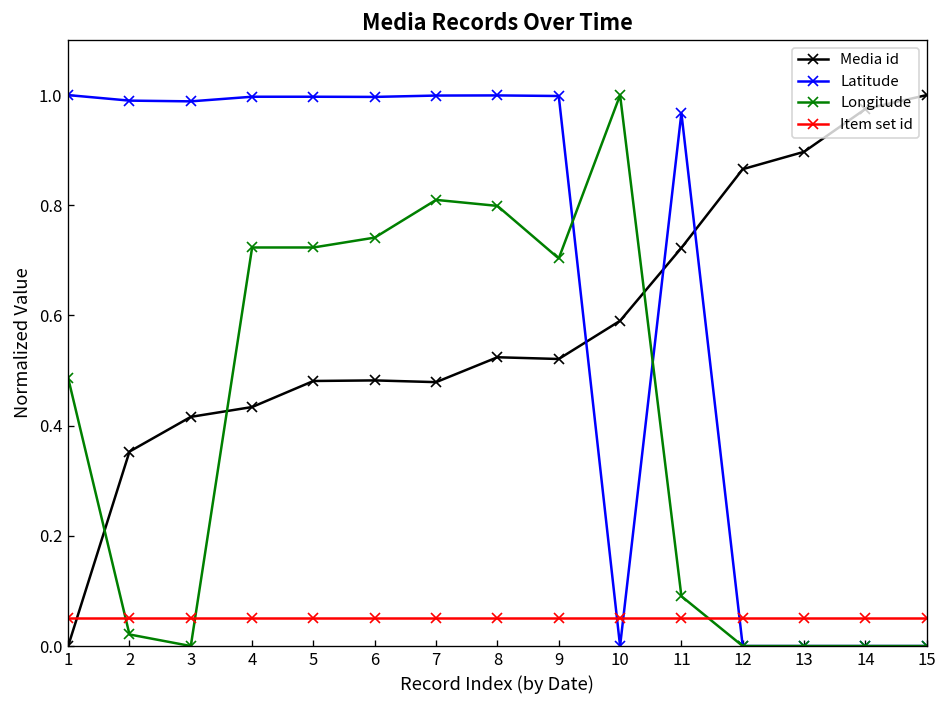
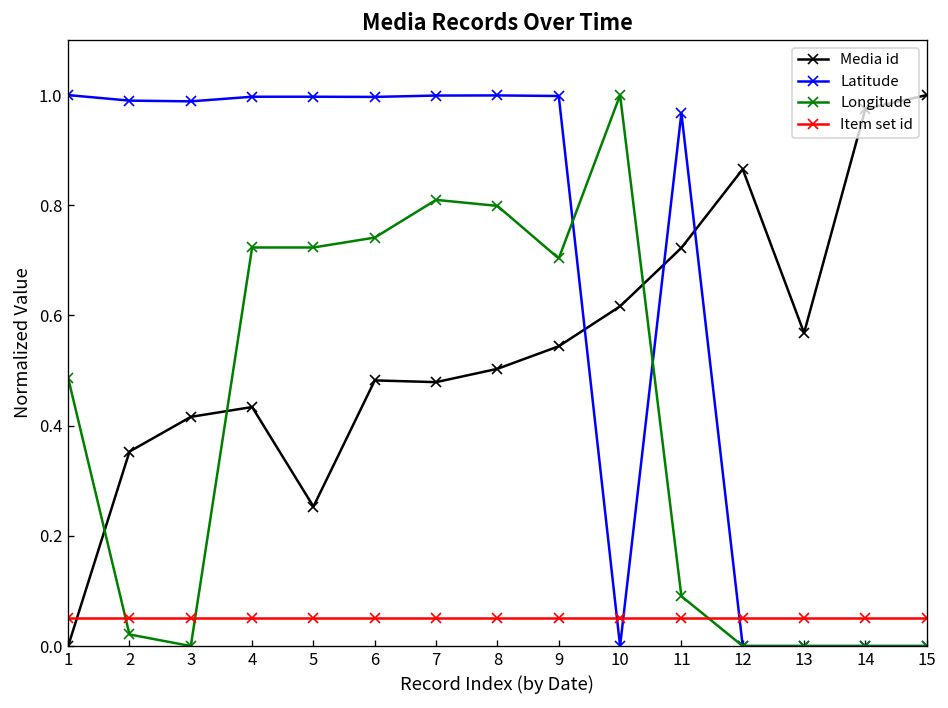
  {
    "Media id": {
      "1": 0.00,
      "2": 0.35,
      "3": 0.42,
      "4": 0.43,
-     "5": 0.48,
+     "5": 0.25,
      "6": 0.48,
      "7": 0.48,
-     "8": 0.52,
-     "9": 0.52,
-     "10": 0.59,
+     "8": 0.50,
+     "9": 0.54,
+     "10": 0.62,
      "11": 0.72,
      "12": 0.87,
-     "13": 0.90,
+     "13": 0.57,
      "15": 1.00
    },
    "Latitude": {
      "1": 1.00,
      "2": 0.99,
      "3": 0.99,
      "4": 1.00,
      "5": 1.00,
      "6": 1.00,
      "7": 1.00,
      "8": 1.00,
      "9": 1.00,
      "10": 0.00,
      "11": 0.97
    },
    "Longitude": {
      "1": 0.49,
      "2": 0.02,
      "3": 0.00,
      "4": 0.72,
      "5": 0.72,
      "6": 0.74,
      "7": 0.81,
      "8": 0.80,
      "9": 0.70,
      "10": 1.00,
      "11": 0.09
    },
    "Item set id": {
      "1": 0.05,
      "2": 0.05,
      "3": 0.05,
      "4": 0.05,
      "5": 0.05,
      "6": 0.05,
      "7": 0.05,
      "8": 0.05,
      "9": 0.05,
      "10": 0.05,
      "11": 0.05,
      "12": 0.05,
      "13": 0.05,
      "14": 0.05,
      "15": 0.05
    }
  }
